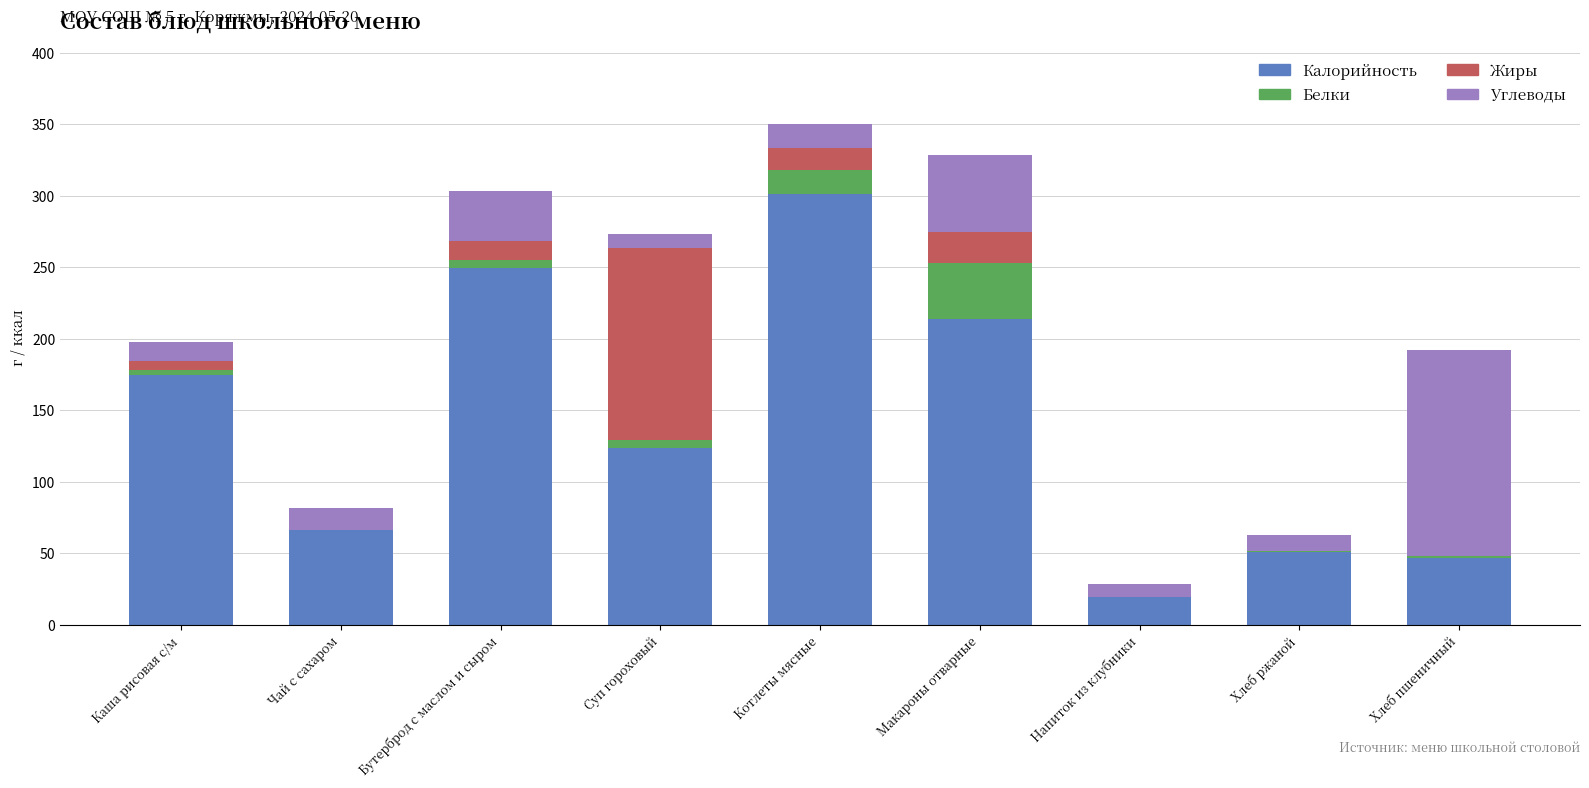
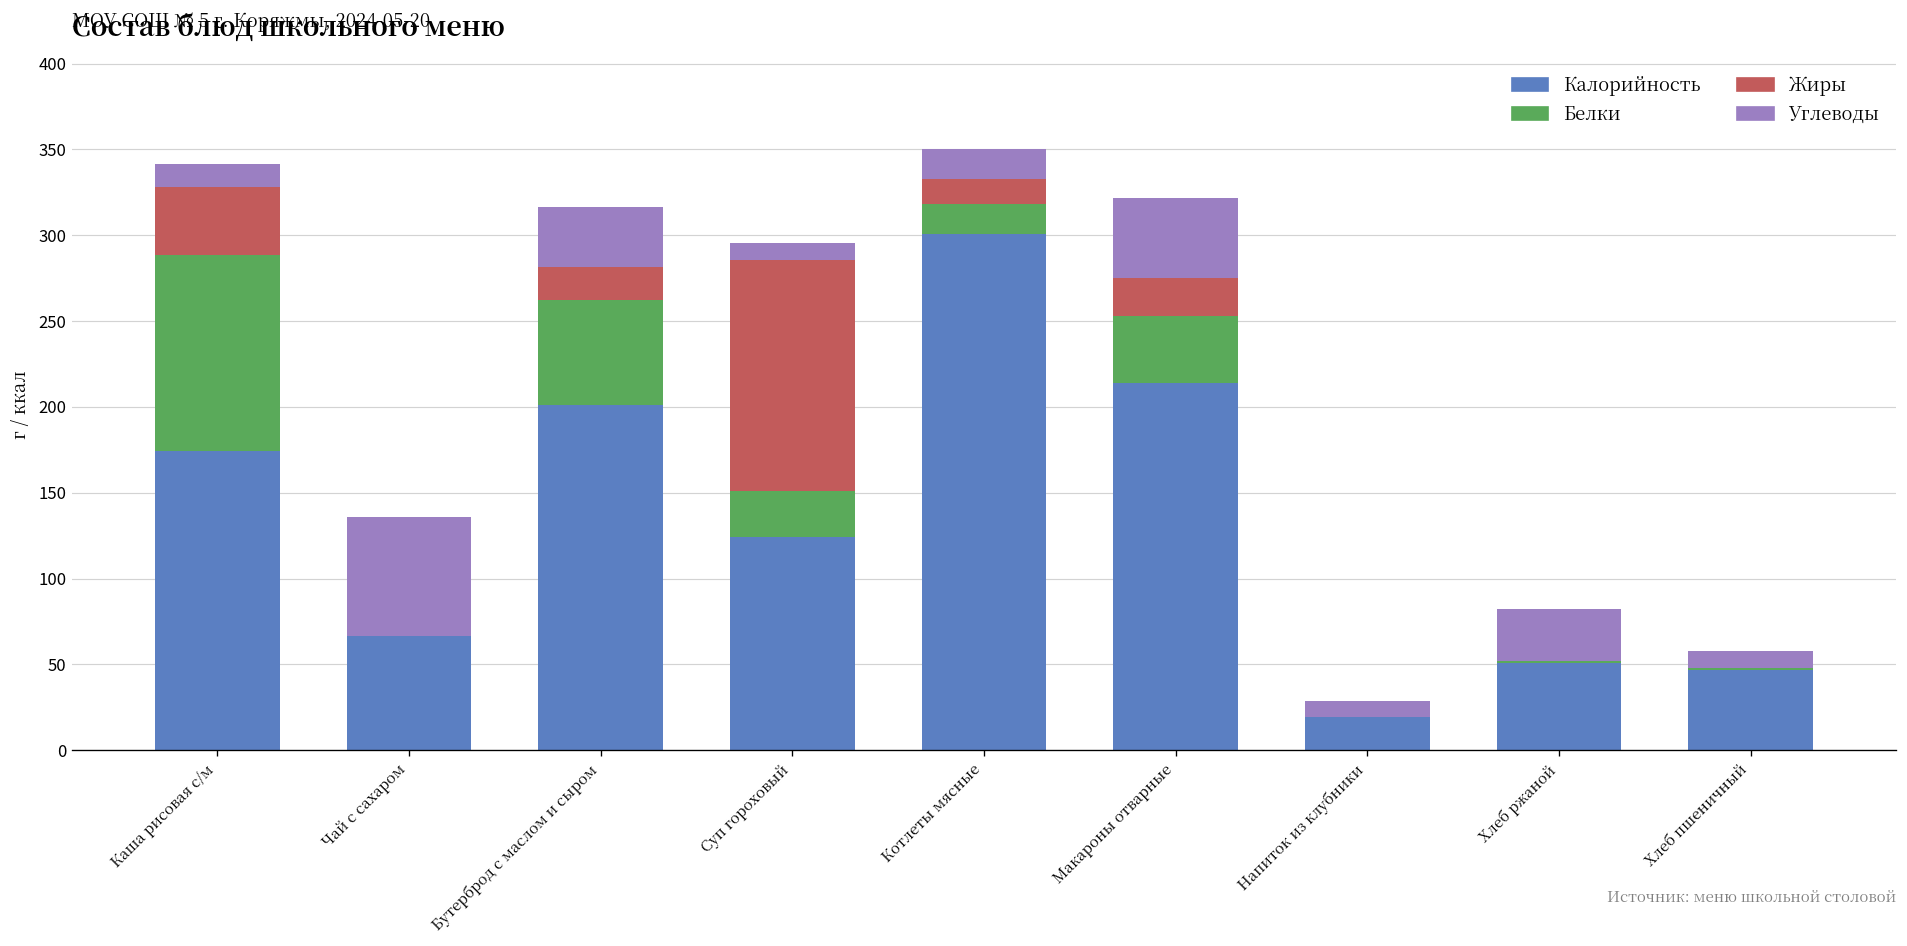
  {
    "Калорийность": {
      "Каша рисовая с/м": 174,
      "Чай с сахаром": 67,
-     "Бутерброд с маслом и сыром": 249,
+     "Бутерброд с маслом и сыром": 201,
      "Суп гороховый": 124,
      "Котлеты мясные": 301,
      "Макароны отварные": 214,
      "Напиток из клубники": 20,
      "Хлеб ржаной": 51,
      "Хлеб пшеничный": 47
    },
    "Белки": {
-     "Каша рисовая с/м": 4,
+     "Каша рисовая с/м": 114,
      "Чай с сахаром": 0,
-     "Бутерброд с маслом и сыром": 6,
-     "Суп гороховый": 5,
+     "Бутерброд с маслом и сыром": 61,
+     "Суп гороховый": 27,
      "Котлеты мясные": 17,
      "Макароны отварные": 39,
      "Напиток из клубники": 0
    },
    "Жиры": {
-     "Каша рисовая с/м": 6,
+     "Каша рисовая с/м": 39,
      "Чай с сахаром": 0,
-     "Бутерброд с маслом и сыром": 13,
+     "Бутерброд с маслом и сыром": 19,
      "Суп гороховый": 134,
      "Котлеты мясные": 15,
      "Макароны отварные": 22,
      "Напиток из клубники": 0,
      "Хлеб ржаной": 0,
      "Хлеб пшеничный": 0
    },
    "Углеводы": {
      "Каша рисовая с/м": 13,
-     "Чай с сахаром": 15,
+     "Чай с сахаром": 70,
      "Бутерброд с маслом и сыром": 35,
      "Суп гороховый": 10,
      "Котлеты мясные": 17,
-     "Макароны отварные": 54,
+     "Макароны отварные": 47,
      "Напиток из клубники": 9,
-     "Хлеб ржаной": 11,
-     "Хлеб пшеничный": 144
+     "Хлеб ржаной": 30,
+     "Хлеб пшеничный": 10
    }
  }
